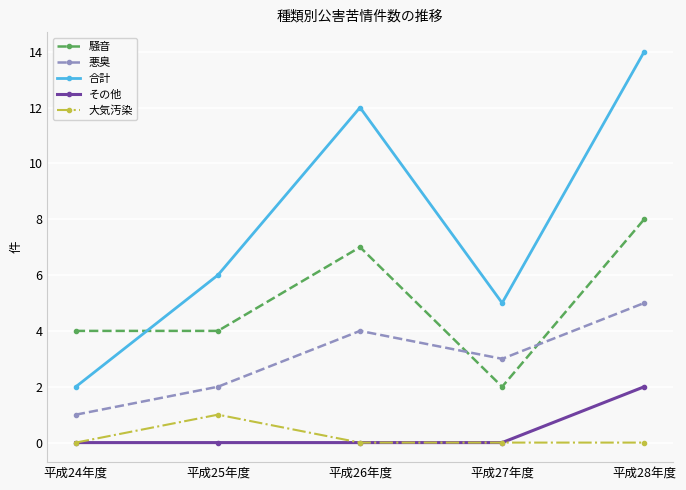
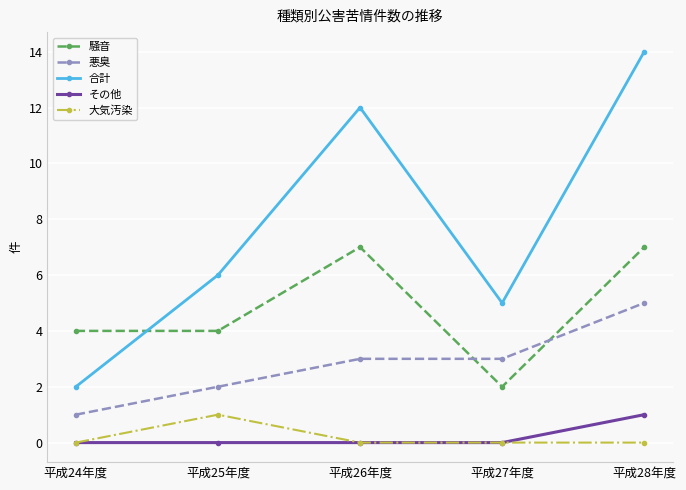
  {
    "騒音": {
      "平成24年度": 4,
      "平成25年度": 4,
      "平成26年度": 7,
      "平成27年度": 2,
-     "平成28年度": 8
+     "平成28年度": 7
    },
    "悪臭": {
      "平成24年度": 1,
      "平成25年度": 2,
-     "平成26年度": 4,
+     "平成26年度": 3,
      "平成27年度": 3,
      "平成28年度": 5
    },
    "合計": {
      "平成24年度": 2,
      "平成25年度": 6,
      "平成26年度": 12,
      "平成27年度": 5,
      "平成28年度": 14
    },
    "その他": {
      "平成25年度": 0,
-     "平成28年度": 2
+     "平成28年度": 1
    },
    "大気汚染": {
      "平成25年度": 1,
      "平成28年度": 0
    }
  }
